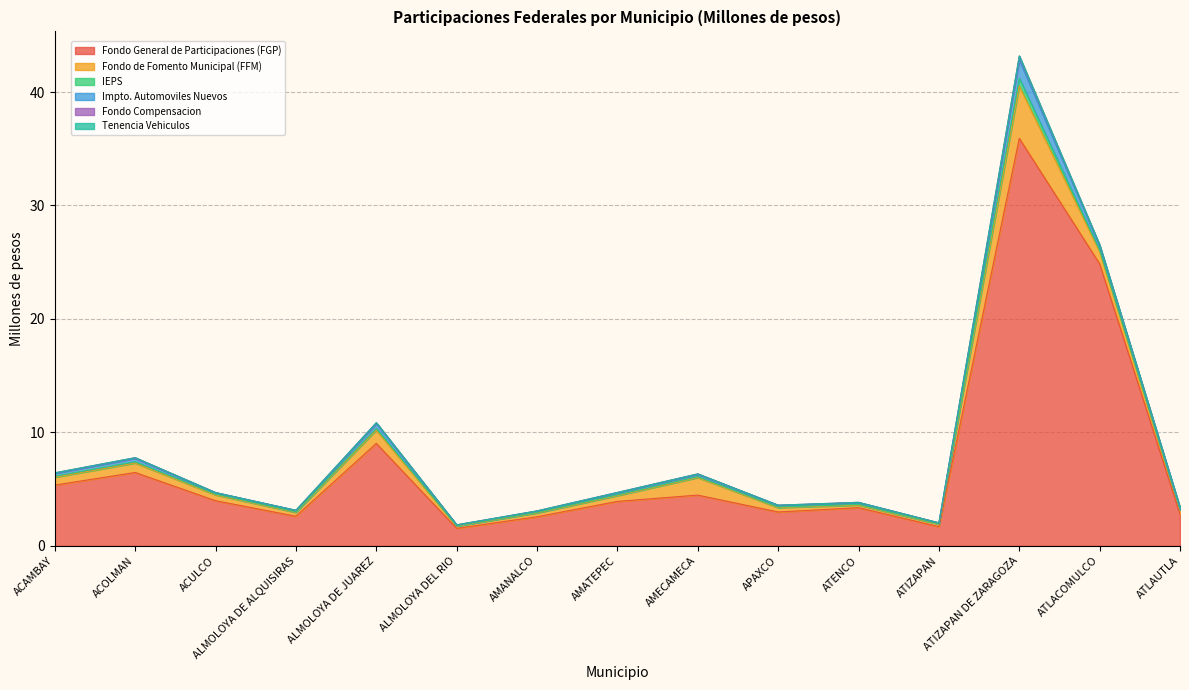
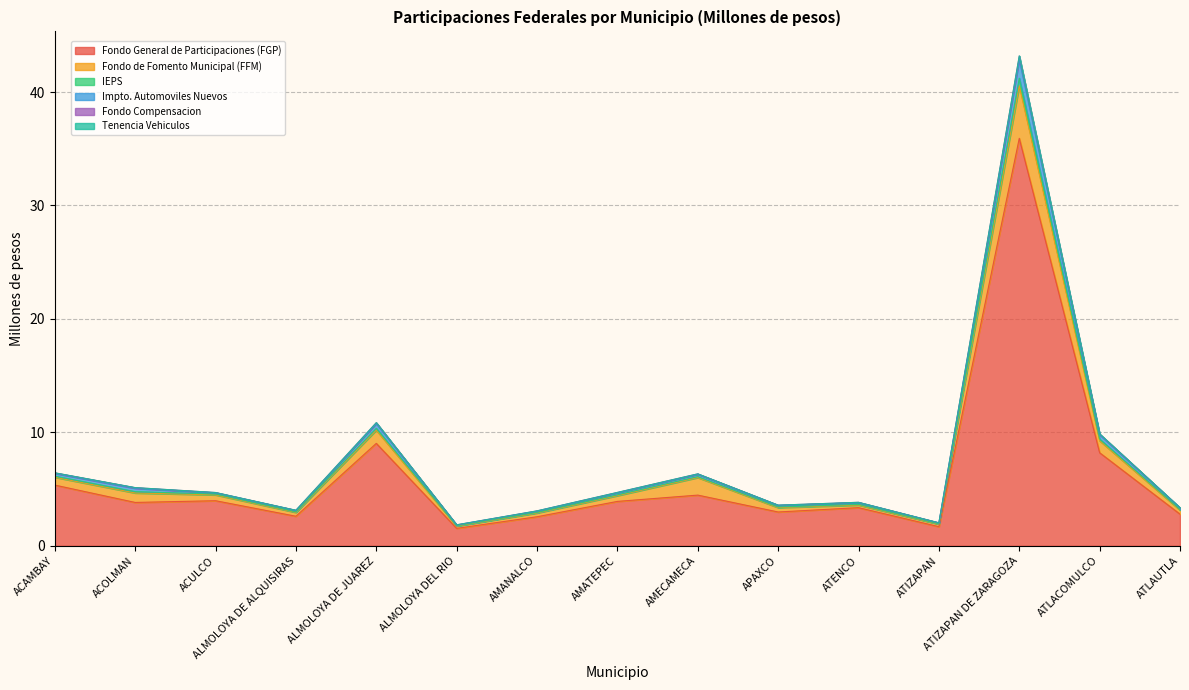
  {
    "Fondo General de Participaciones (FGP)": {
      "ACAMBAY": 5.4,
-     "ACOLMAN": 6.5,
+     "ACOLMAN": 3.8,
      "ACULCO": 4.0,
      "ALMOLOYA DE ALQUISIRAS": 2.6,
      "ALMOLOYA DE JUAREZ": 9.0,
      "AMANALCO": 2.6,
      "AMATEPEC": 3.9,
      "AMECAMECA": 4.5,
      "APAXCO": 3.0,
      "ATIZAPAN DE ZARAGOZA": 35.9,
-     "ATLACOMULCO": 24.9,
+     "ATLACOMULCO": 8.2,
      "ATLAUTLA": 2.8
    },
    "Fondo de Fomento Municipal (FFM)": {
      "ATIZAPAN DE ZARAGOZA": 4.6
    },
    "Impto. Automoviles Nuevos": {
      "ATIZAPAN DE ZARAGOZA": 1.6
    }
  }
